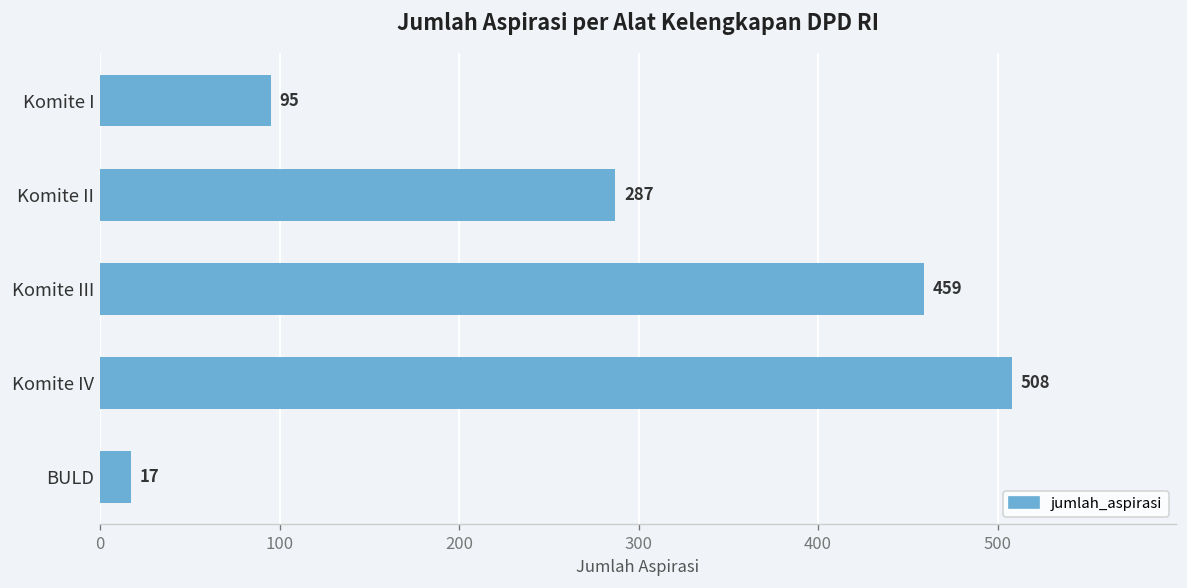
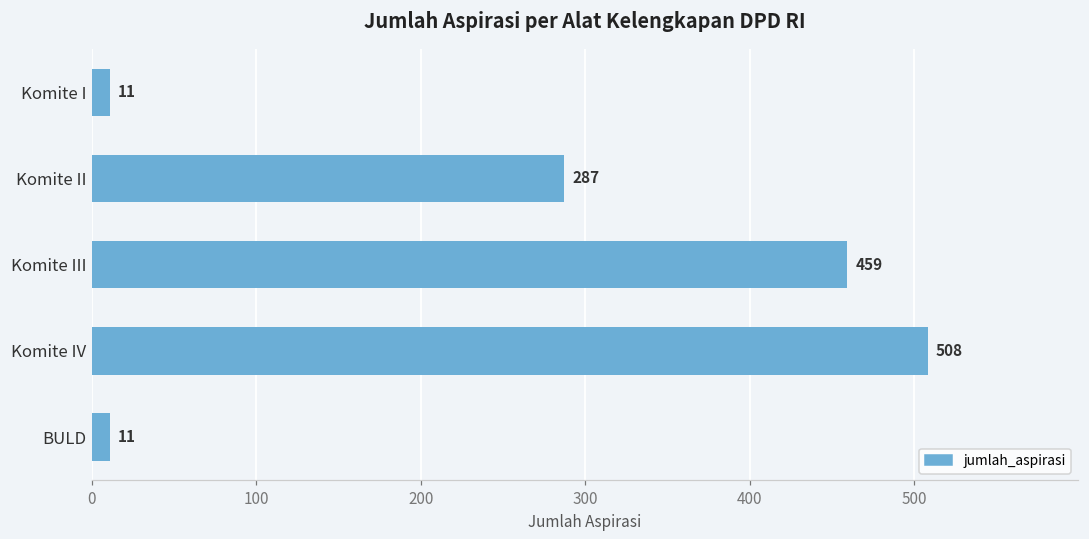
  {
-   "Komite I": 95,
+   "Komite I": 11,
    "Komite II": 287,
    "Komite III": 459,
    "Komite IV": 508,
-   "BULD": 17
+   "BULD": 11
  }
